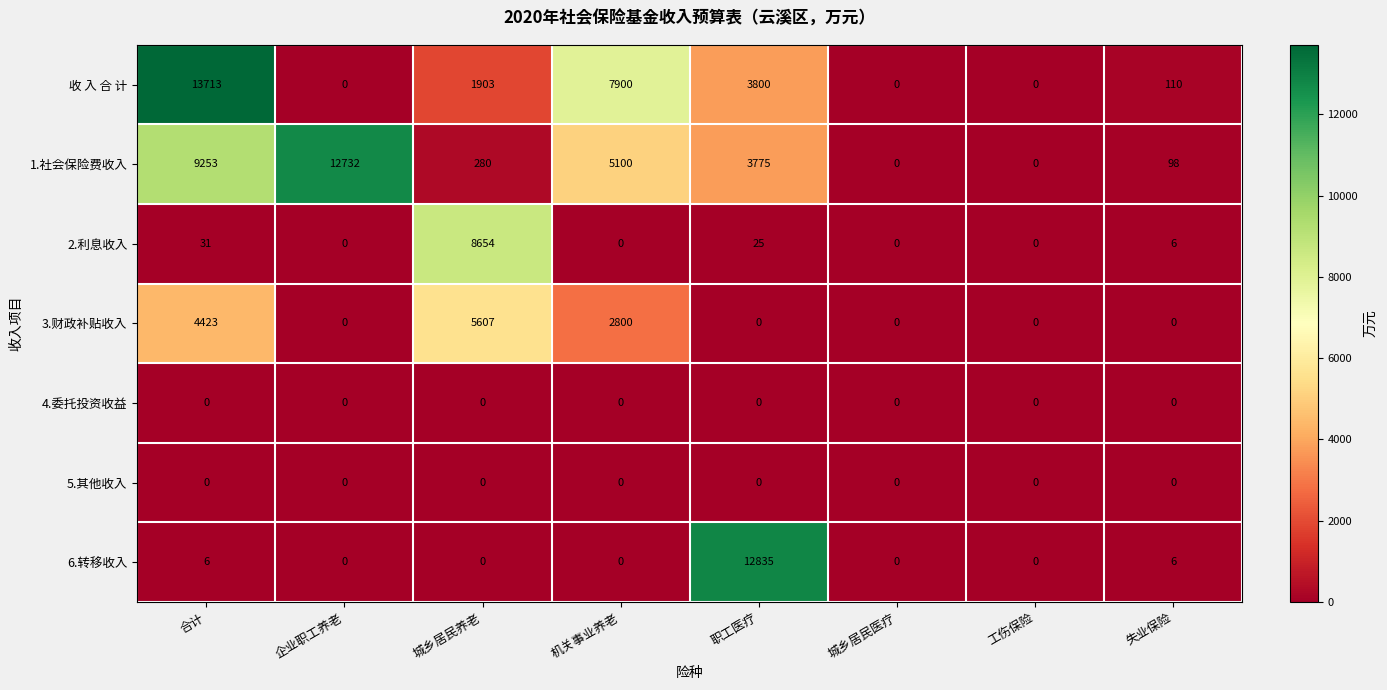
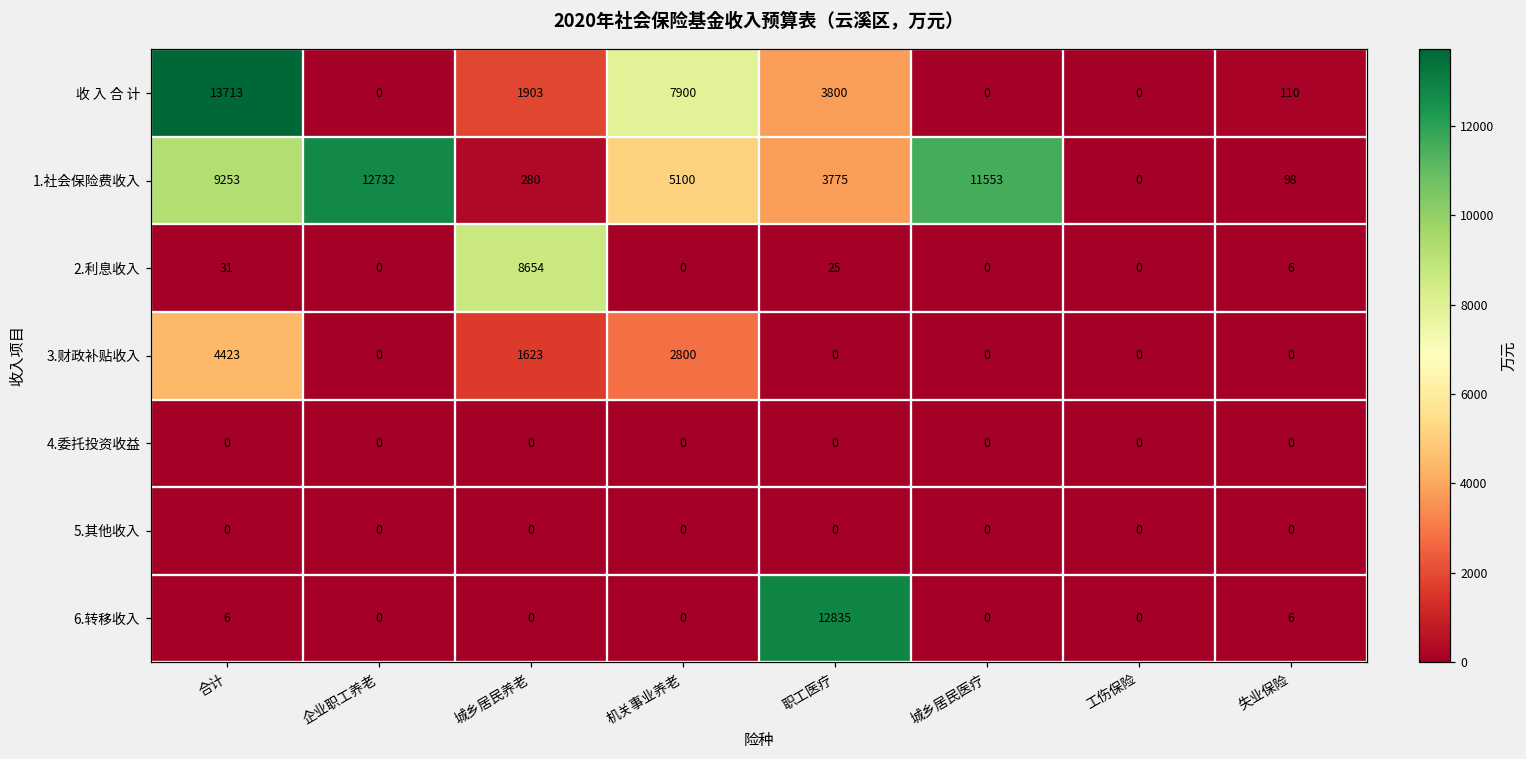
  {
    "收 入 合 计": {
      "合计": 13713,
      "企业职工养老": 0,
      "城乡居民养老": 1903,
      "机关事业养老": 7900,
      "职工医疗": 3800,
      "城乡居民医疗": 0,
      "工伤保险": 0,
      "失业保险": 110
    },
    "1.社会保险费收入": {
      "合计": 9253,
      "企业职工养老": 12732,
      "城乡居民养老": 280,
      "机关事业养老": 5100,
      "职工医疗": 3775,
-     "城乡居民医疗": 0,
+     "城乡居民医疗": 11553,
      "工伤保险": 0,
      "失业保险": 98
    },
    "2.利息收入": {
      "合计": 31,
      "企业职工养老": 0,
      "城乡居民养老": 8654,
      "机关事业养老": 0,
      "职工医疗": 25,
      "城乡居民医疗": 0,
      "工伤保险": 0,
      "失业保险": 6
    },
    "3.财政补贴收入": {
      "合计": 4423,
      "企业职工养老": 0,
-     "城乡居民养老": 5607,
+     "城乡居民养老": 1623,
      "机关事业养老": 2800,
      "职工医疗": 0,
      "城乡居民医疗": 0,
      "工伤保险": 0,
      "失业保险": 0
    },
    "4.委托投资收益": {
      "合计": 0,
      "企业职工养老": 0,
      "城乡居民养老": 0,
      "机关事业养老": 0,
      "职工医疗": 0,
      "城乡居民医疗": 0,
      "工伤保险": 0,
      "失业保险": 0
    },
    "5.其他收入": {
      "合计": 0,
      "企业职工养老": 0,
      "城乡居民养老": 0,
      "机关事业养老": 0,
      "职工医疗": 0,
      "城乡居民医疗": 0,
      "工伤保险": 0,
      "失业保险": 0
    },
    "6.转移收入": {
      "合计": 6,
      "企业职工养老": 0,
      "城乡居民养老": 0,
      "机关事业养老": 0,
      "职工医疗": 12835,
      "城乡居民医疗": 0,
      "工伤保险": 0,
      "失业保险": 6
    }
  }
